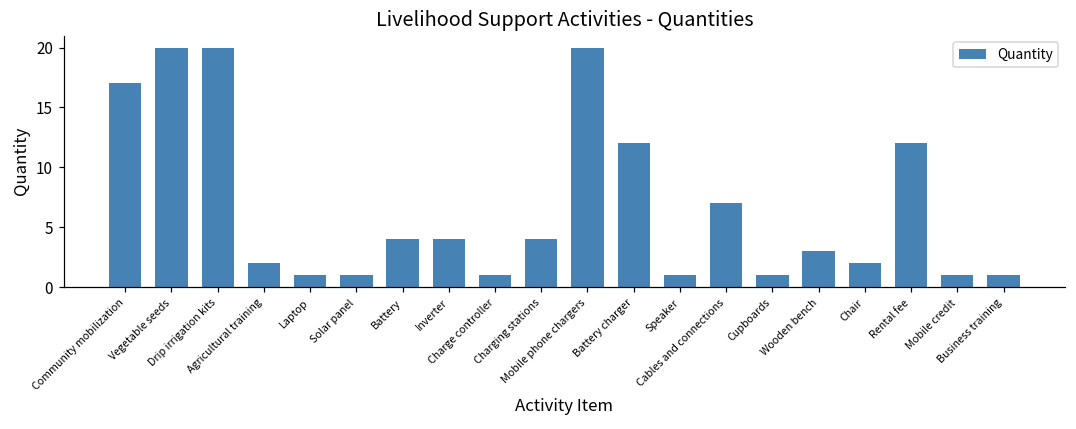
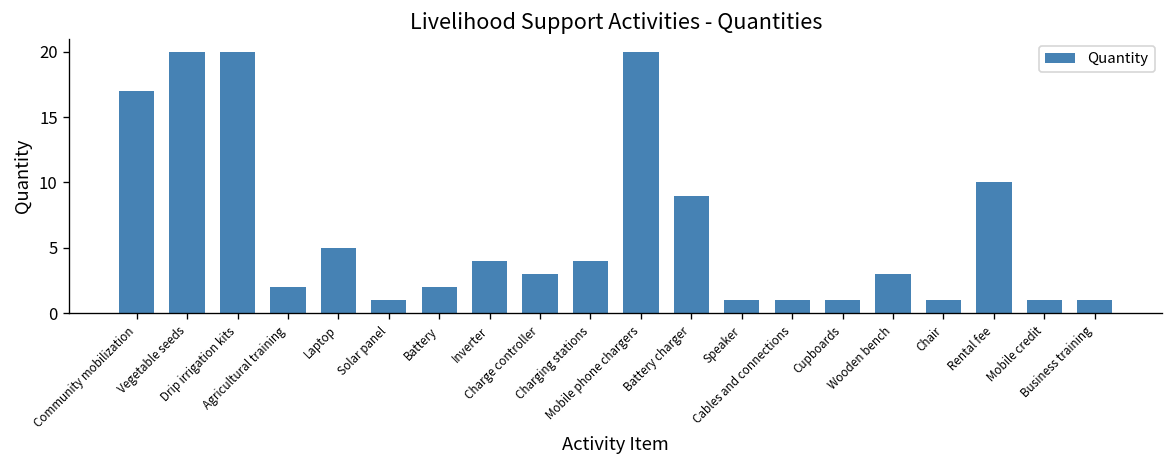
  {
    "Community mobilization": 17,
    "Vegetable seeds": 20,
    "Drip irrigation kits": 20,
    "Agricultural training": 2,
-   "Laptop": 1,
+   "Laptop": 5,
    "Solar panel": 1,
-   "Battery": 4,
+   "Battery": 2,
    "Inverter": 4,
-   "Charge controller": 1,
+   "Charge controller": 3,
    "Charging stations": 4,
    "Mobile phone chargers": 20,
-   "Battery charger": 12,
+   "Battery charger": 9,
    "Speaker": 1,
-   "Cables and connections": 7,
+   "Cables and connections": 1,
    "Cupboards": 1,
    "Wooden bench": 3,
-   "Chair": 2,
-   "Rental fee": 12,
+   "Chair": 1,
+   "Rental fee": 10,
    "Mobile credit": 1,
    "Business training": 1
  }
